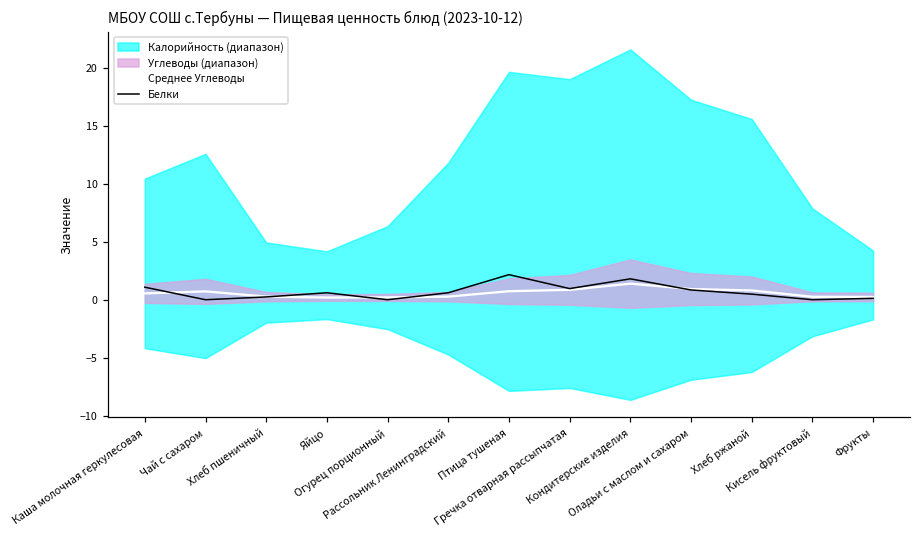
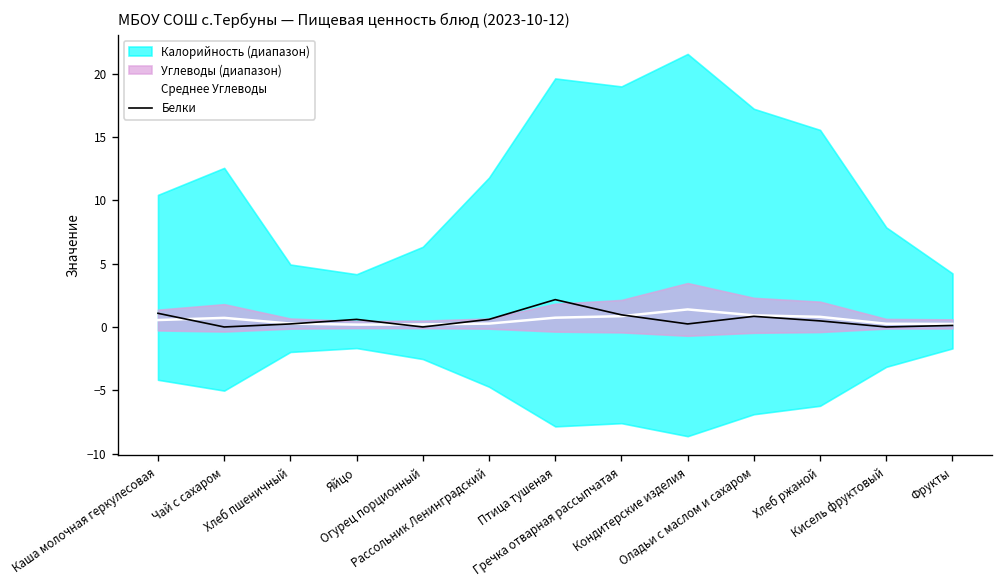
  {
    "Среднее Углеводы": {
      "Каша молочная геркулесовая": 0.5,
      "Чай с сахаром": 0.7,
      "Яйцо": 0.2,
      "Рассольник Ленинградский": 0.3,
      "Птица тушеная": 0.7,
      "Кондитерские изделия": 1.4,
      "Хлеб ржаной": 0.8,
      "Кисель фруктовый": 0.3
    },
    "Белки": {
      "Каша молочная геркулесовая": 1.1,
      "Чай с сахаром": 0.0,
      "Птица тушеная": 2.2,
-     "Кондитерские изделия": 1.8,
+     "Кондитерские изделия": 0.2,
      "Хлеб ржаной": 0.5,
      "Кисель фруктовый": 0.0
    }
  }
